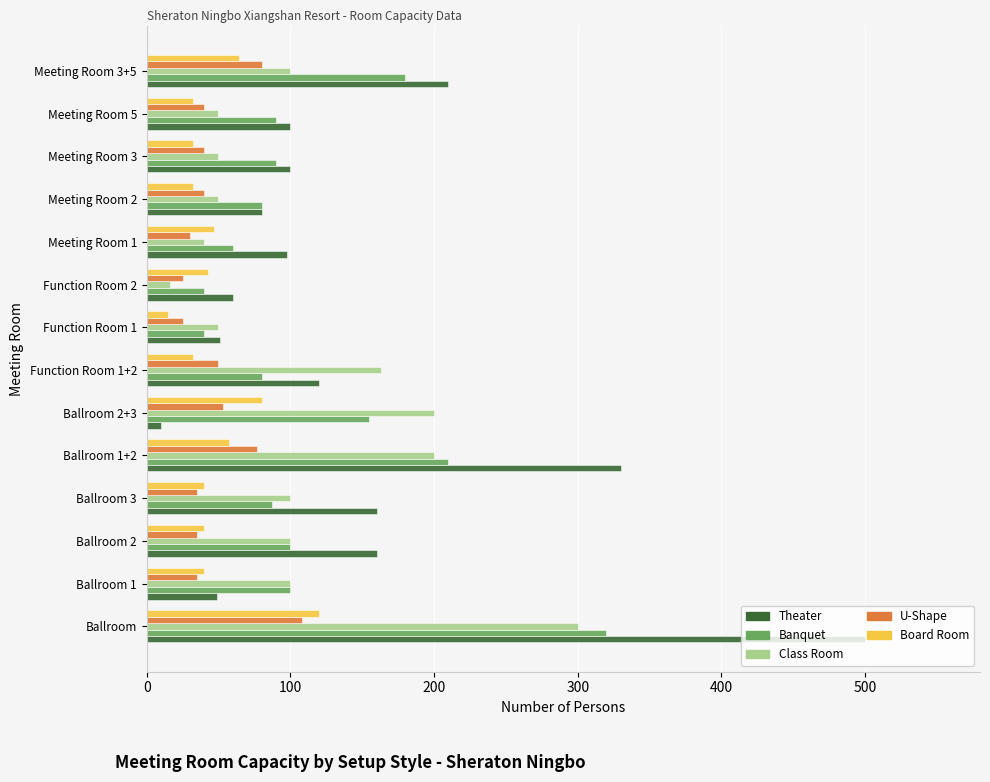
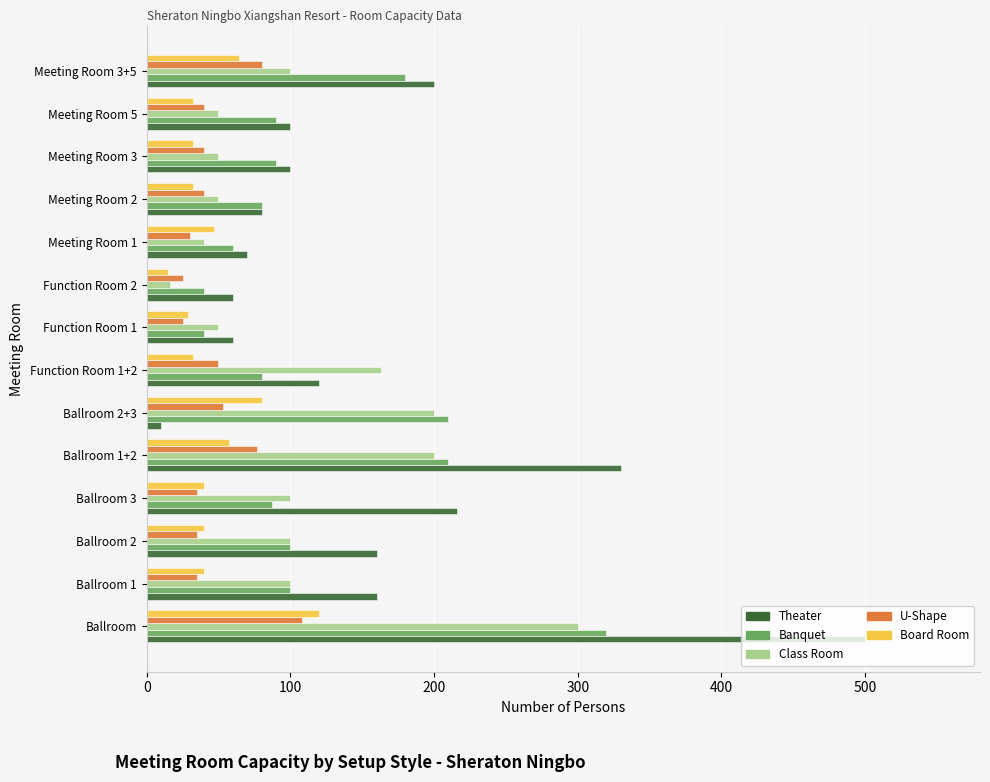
  {
    "Theater": {
-     "Meeting Room 3+5": 210,
+     "Meeting Room 3+5": 200,
      "Meeting Room 5": 100,
      "Meeting Room 3": 100,
      "Meeting Room 2": 80,
-     "Meeting Room 1": 98,
+     "Meeting Room 1": 70,
      "Function Room 2": 60,
-     "Function Room 1": 51,
+     "Function Room 1": 60,
      "Function Room 1+2": 120,
      "Ballroom 2+3": 10,
      "Ballroom 1+2": 330,
-     "Ballroom 3": 160,
+     "Ballroom 3": 216,
      "Ballroom 2": 160,
-     "Ballroom 1": 49
+     "Ballroom 1": 160
    },
    "Banquet": {
      "Meeting Room 3+5": 180,
      "Meeting Room 5": 90,
      "Meeting Room 3": 90,
      "Meeting Room 2": 80,
      "Meeting Room 1": 60,
      "Function Room 2": 40,
      "Function Room 1": 40,
      "Function Room 1+2": 80,
-     "Ballroom 2+3": 155,
+     "Ballroom 2+3": 210,
      "Ballroom 1+2": 210,
      "Ballroom 3": 87,
      "Ballroom 2": 100,
      "Ballroom 1": 100,
      "Ballroom": 320
    },
    "Class Room": {
      "Meeting Room 3+5": 100,
      "Meeting Room 5": 50,
      "Meeting Room 3": 50,
      "Meeting Room 2": 50,
      "Meeting Room 1": 40,
      "Function Room 2": 16,
      "Function Room 1": 50,
      "Function Room 1+2": 163,
      "Ballroom 2+3": 200,
      "Ballroom 1+2": 200,
      "Ballroom 3": 100,
      "Ballroom 2": 100,
      "Ballroom 1": 100,
      "Ballroom": 300
    },
    "U-Shape": {
      "Meeting Room 3+5": 80,
      "Meeting Room 5": 40,
      "Meeting Room 3": 40,
      "Meeting Room 2": 40,
      "Meeting Room 1": 30,
      "Function Room 2": 25,
      "Function Room 1": 25,
      "Function Room 1+2": 50,
      "Ballroom 2+3": 53,
      "Ballroom 1+2": 77,
      "Ballroom 3": 35,
      "Ballroom 2": 35,
      "Ballroom 1": 35,
      "Ballroom": 108
    },
    "Board Room": {
      "Meeting Room 3+5": 64,
      "Meeting Room 5": 32,
      "Meeting Room 3": 32,
      "Meeting Room 2": 32,
      "Meeting Room 1": 47,
-     "Function Room 2": 43,
-     "Function Room 1": 15,
+     "Function Room 2": 15,
+     "Function Room 1": 29,
      "Function Room 1+2": 32,
      "Ballroom 2+3": 80,
      "Ballroom 1+2": 57,
      "Ballroom 3": 40,
      "Ballroom 2": 40,
      "Ballroom 1": 40,
      "Ballroom": 120
    }
  }
